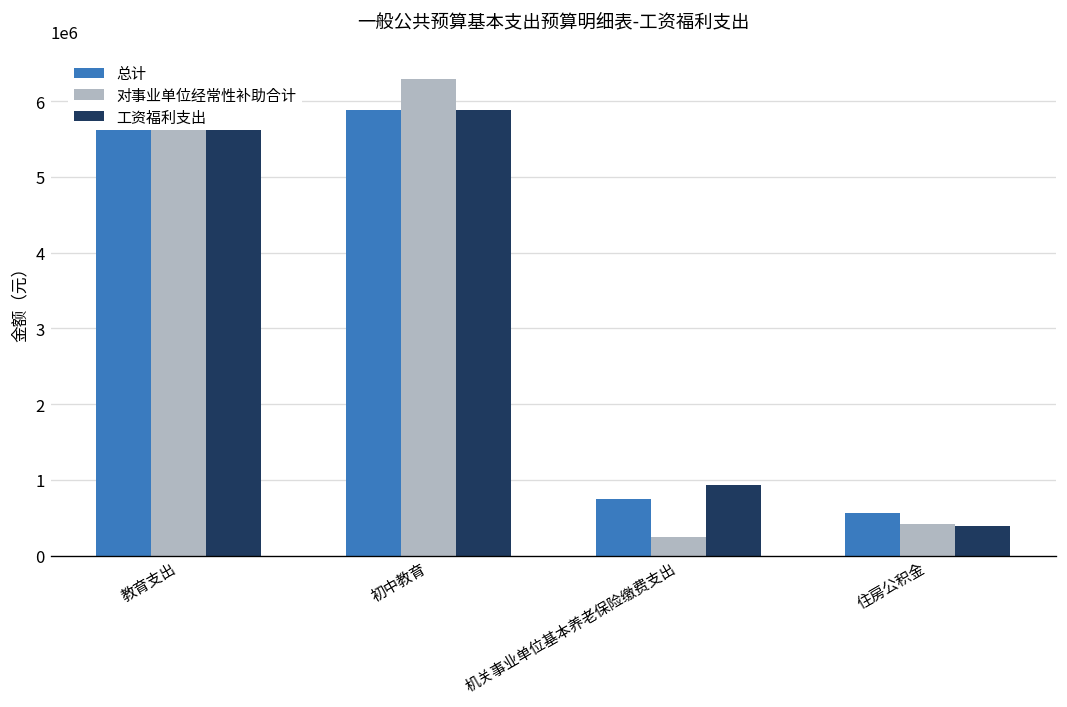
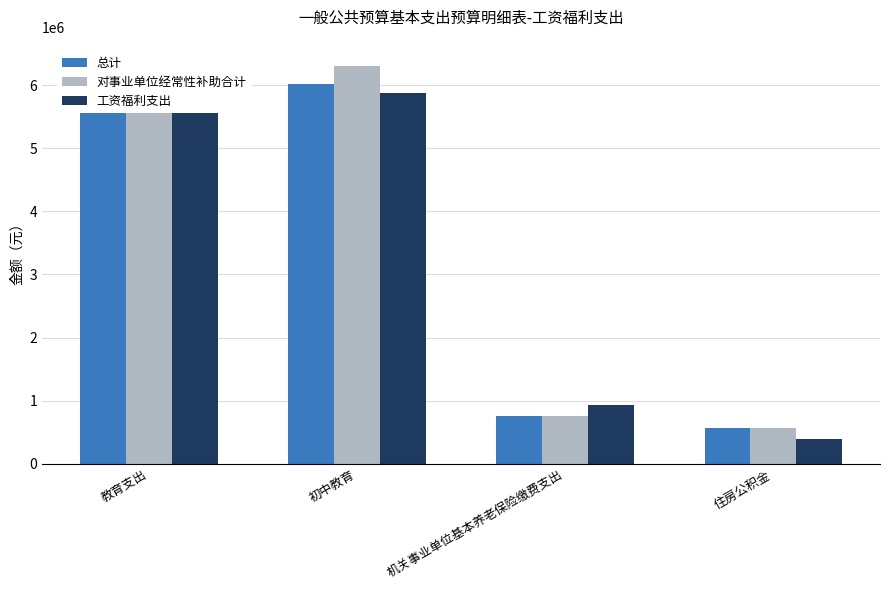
  {
    "总计": {
-     "初中教育": 5900000,
+     "初中教育": 6000000,
      "机关事业单位基本养老保险缴费支出": 800000,
      "住房公积金": 600000
    },
    "对事业单位经常性补助合计": {
      "初中教育": 6300000,
-     "机关事业单位基本养老保险缴费支出": 200000,
-     "住房公积金": 400000
+     "机关事业单位基本养老保险缴费支出": 800000,
+     "住房公积金": 600000
    },
    "工资福利支出": {
      "初中教育": 5900000,
      "机关事业单位基本养老保险缴费支出": 900000,
      "住房公积金": 400000
    }
  }
